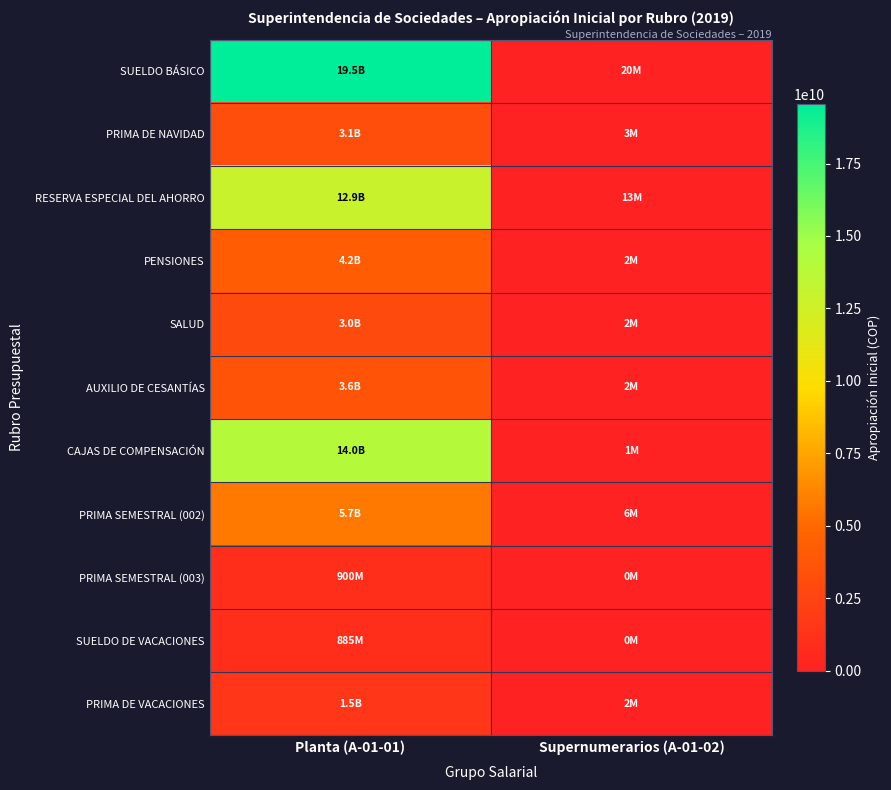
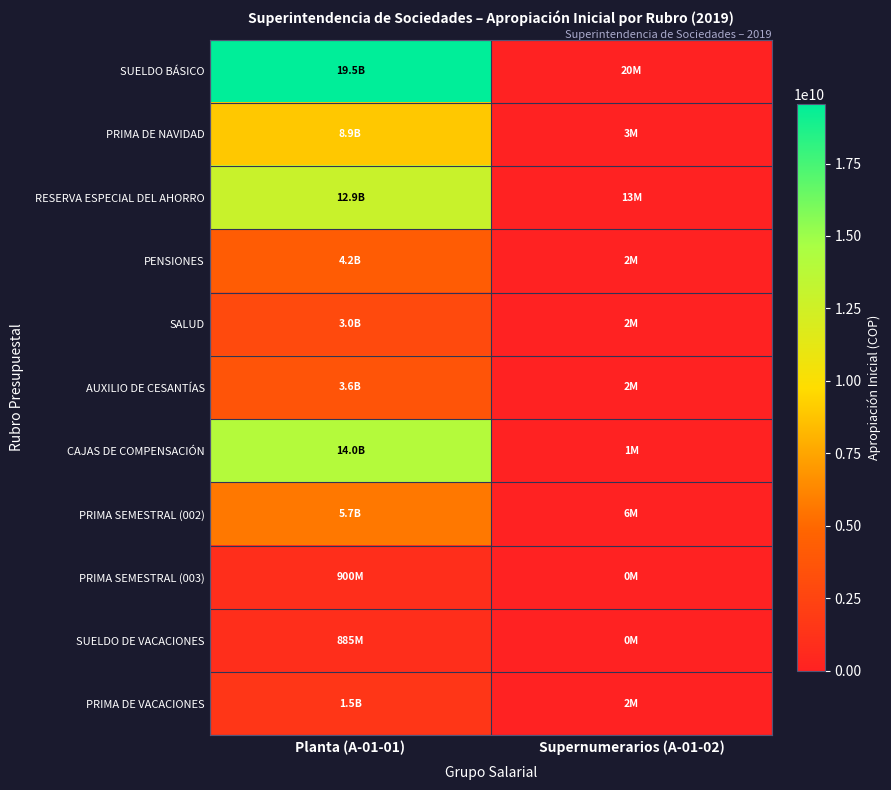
  {
    "SUELDO BÁSICO": {
      "Planta (A-01-01)": "19.5B",
      "Supernumerarios (A-01-02)": "20M"
    },
    "PRIMA DE NAVIDAD": {
-     "Planta (A-01-01)": "3.1B",
+     "Planta (A-01-01)": "8.9B",
      "Supernumerarios (A-01-02)": "3M"
    },
    "RESERVA ESPECIAL DEL AHORRO": {
      "Planta (A-01-01)": "12.9B",
      "Supernumerarios (A-01-02)": "13M"
    },
    "PENSIONES": {
      "Planta (A-01-01)": "4.2B",
      "Supernumerarios (A-01-02)": "2M"
    },
    "SALUD": {
      "Planta (A-01-01)": "3.0B",
      "Supernumerarios (A-01-02)": "2M"
    },
    "AUXILIO DE CESANTÍAS": {
      "Planta (A-01-01)": "3.6B",
      "Supernumerarios (A-01-02)": "2M"
    },
    "CAJAS DE COMPENSACIÓN": {
      "Planta (A-01-01)": "14.0B",
      "Supernumerarios (A-01-02)": "1M"
    },
    "PRIMA SEMESTRAL (002)": {
      "Planta (A-01-01)": "5.7B",
      "Supernumerarios (A-01-02)": "6M"
    },
    "PRIMA SEMESTRAL (003)": {
      "Planta (A-01-01)": "900M",
      "Supernumerarios (A-01-02)": "0M"
    },
    "SUELDO DE VACACIONES": {
      "Planta (A-01-01)": "885M",
      "Supernumerarios (A-01-02)": "0M"
    },
    "PRIMA DE VACACIONES": {
      "Planta (A-01-01)": "1.5B",
      "Supernumerarios (A-01-02)": "2M"
    }
  }
